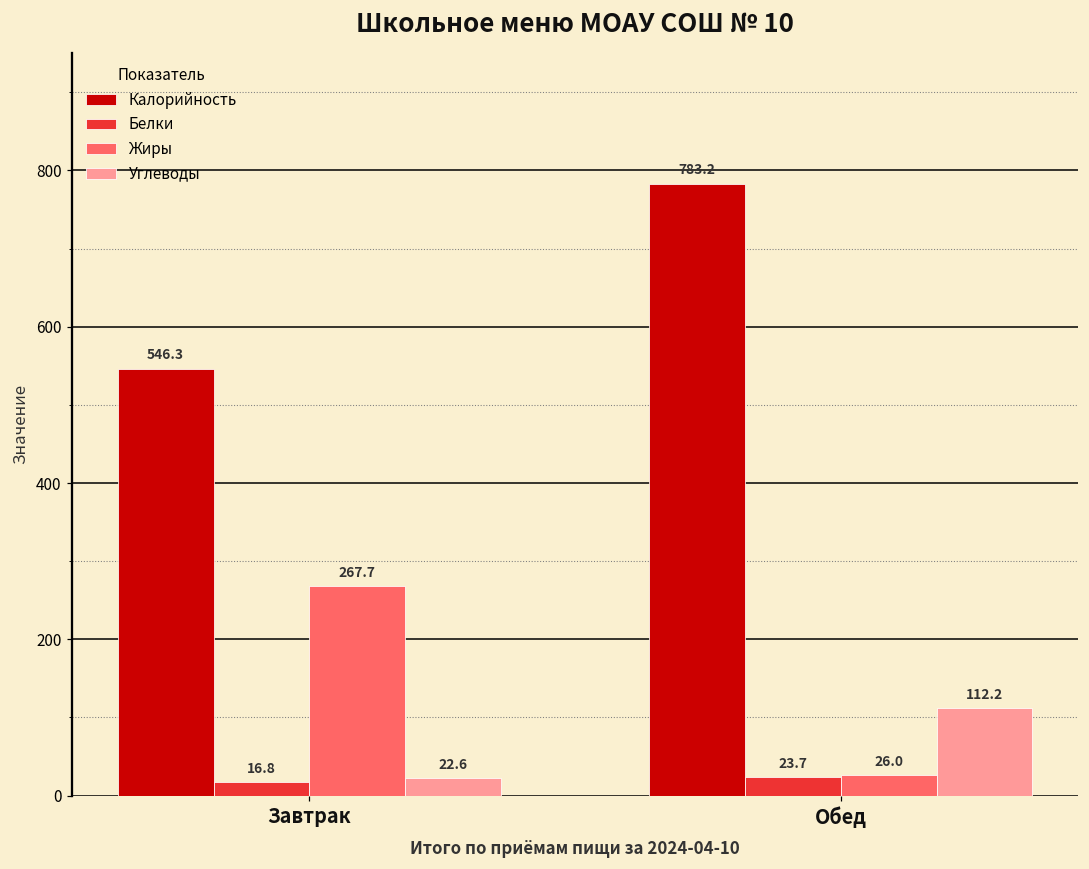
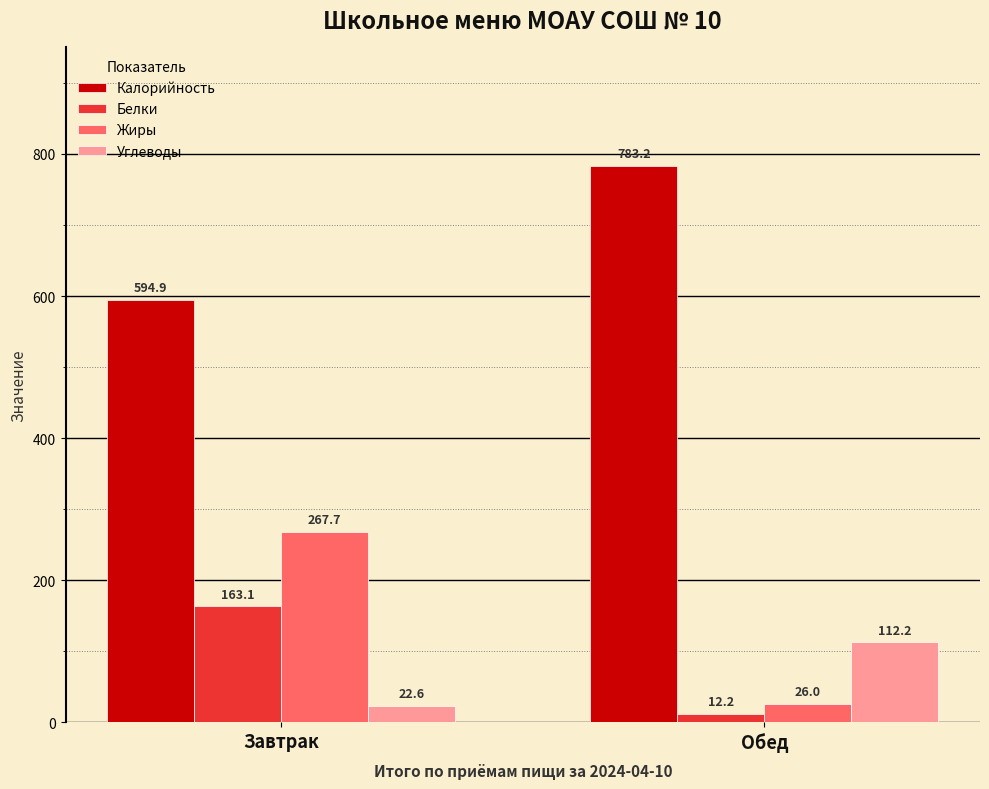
  {
    "Калорийность": {
-     "Завтрак": 546.3,
+     "Завтрак": 594.9,
      "Обед": 783.2
    },
    "Белки": {
-     "Завтрак": 16.8,
-     "Обед": 23.7
+     "Завтрак": 163.1,
+     "Обед": 12.2
    },
    "Жиры": {
      "Завтрак": 267.7,
      "Обед": 26.0
    },
    "Углеводы": {
      "Завтрак": 22.6,
      "Обед": 112.2
    }
  }
